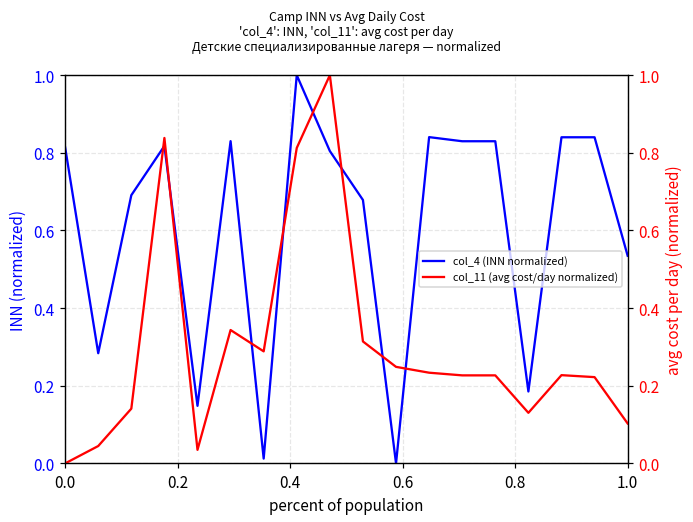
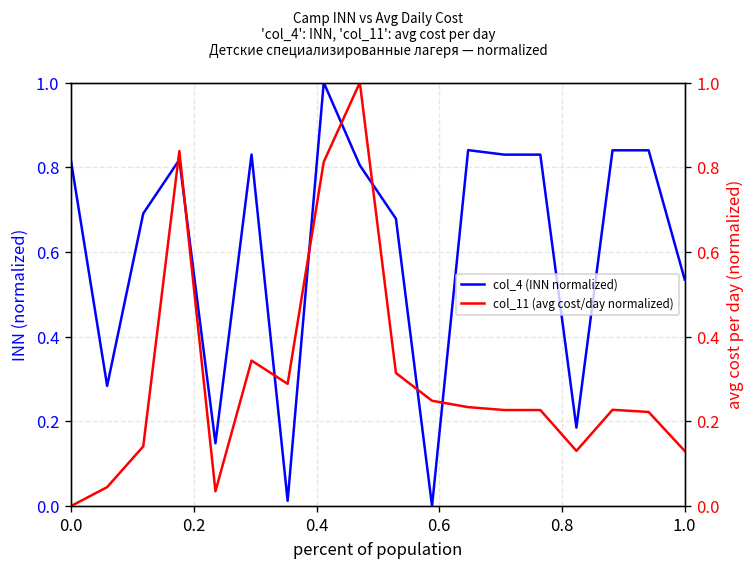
  {
    "col_4 (INN normalized)": {
      "0.0": 0.81,
      "1.0": 0.53
    },
    "col_11 (avg cost/day normalized)": {
      "0.0": 0.00,
-     "1.0": 0.10
+     "1.0": 0.13
    }
  }
